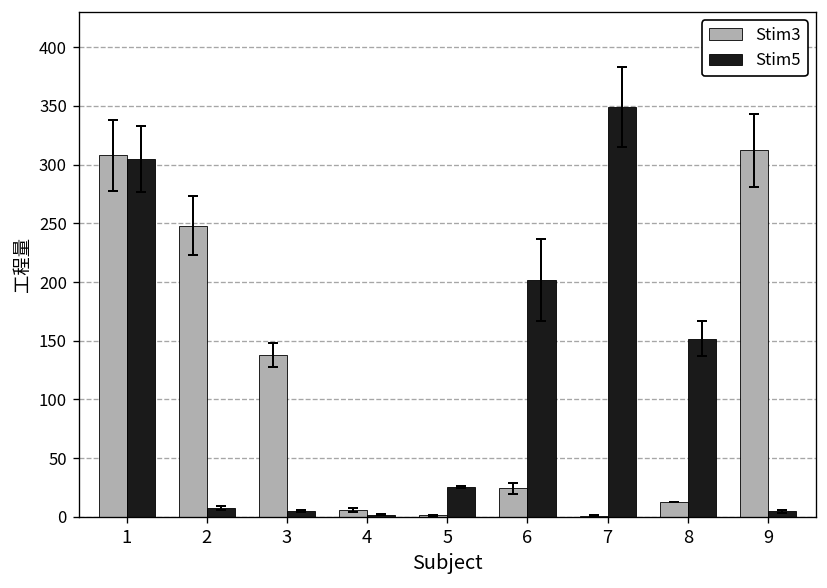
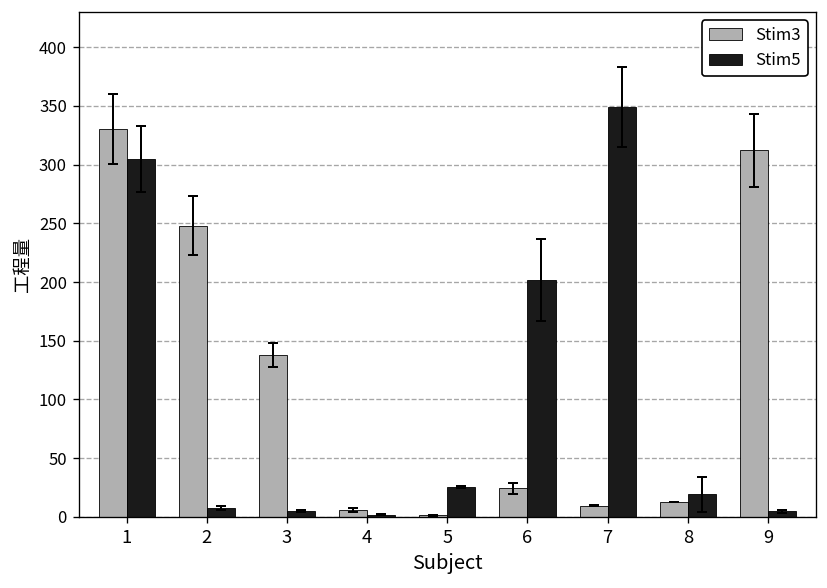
  {
    "Stim3": {
-     "1": 310,
+     "1": 330,
      "2": 250,
      "3": 140,
      "4": 10,
      "6": 20,
-     "7": 0,
+     "7": 10,
      "8": 10,
      "9": 310
    },
    "Stim5": {
      "1": 300,
      "2": 10,
      "3": 10,
      "5": 30,
      "6": 200,
      "7": 350,
-     "8": 150,
+     "8": 20,
      "9": 0
    }
  }
